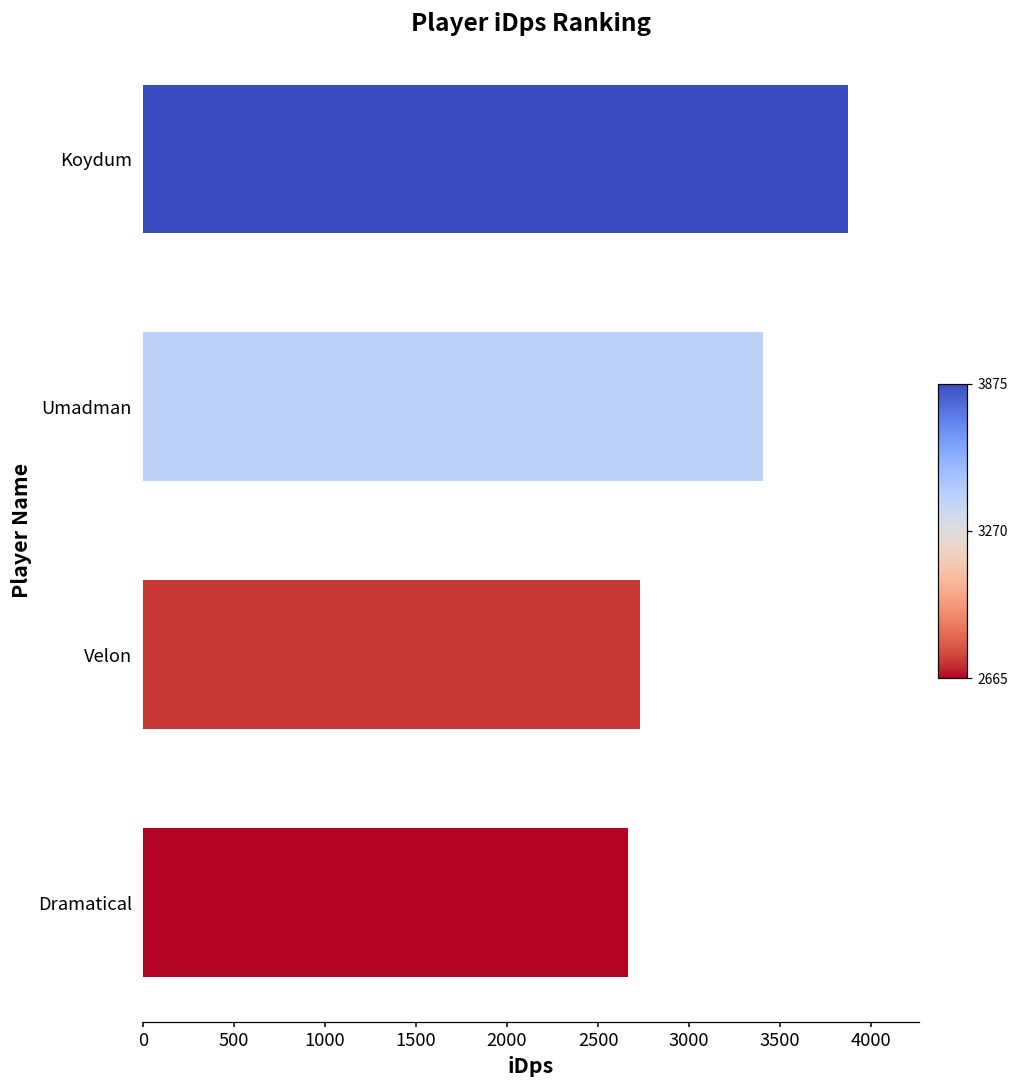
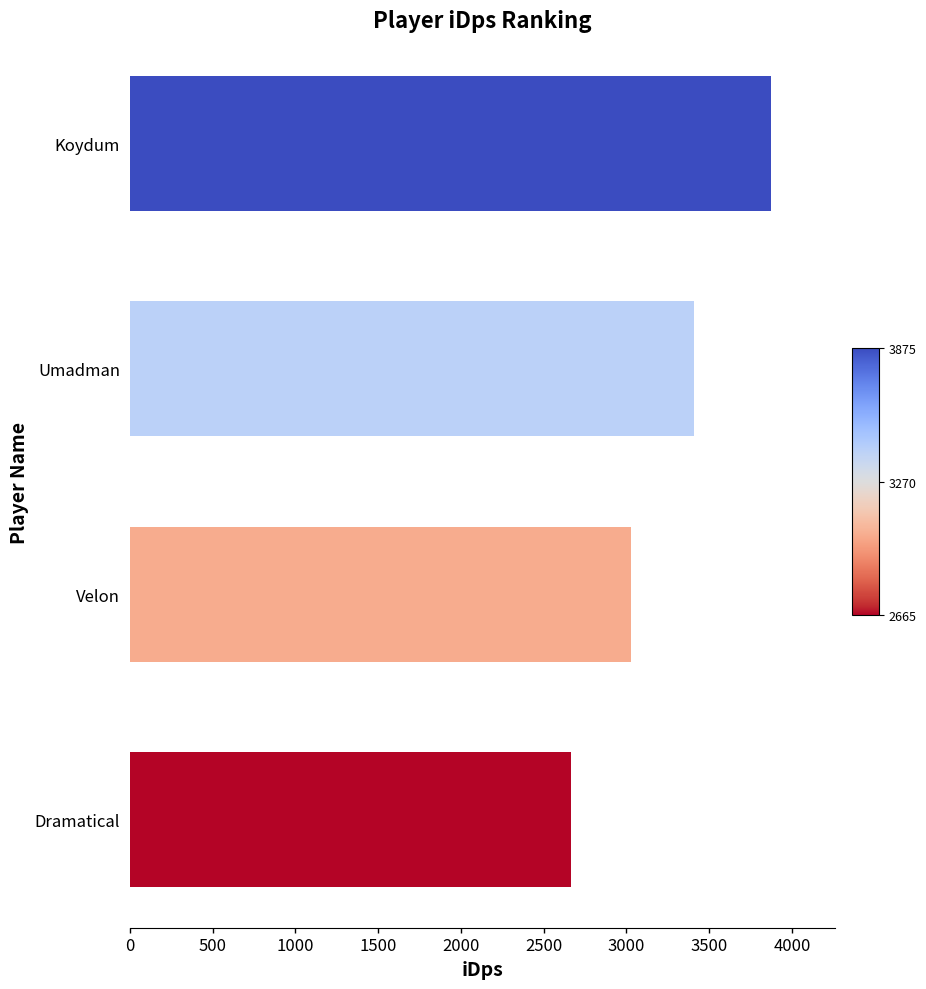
  {
    "Koydum": 3870,
    "Umadman": 3410,
-   "Velon": 2730,
+   "Velon": 3030,
    "Dramatical": 2660
  }
